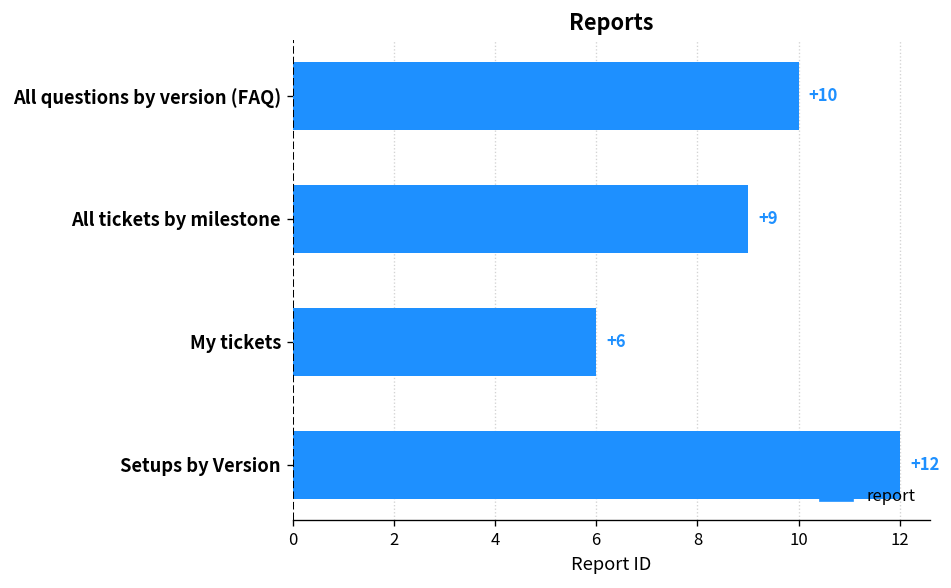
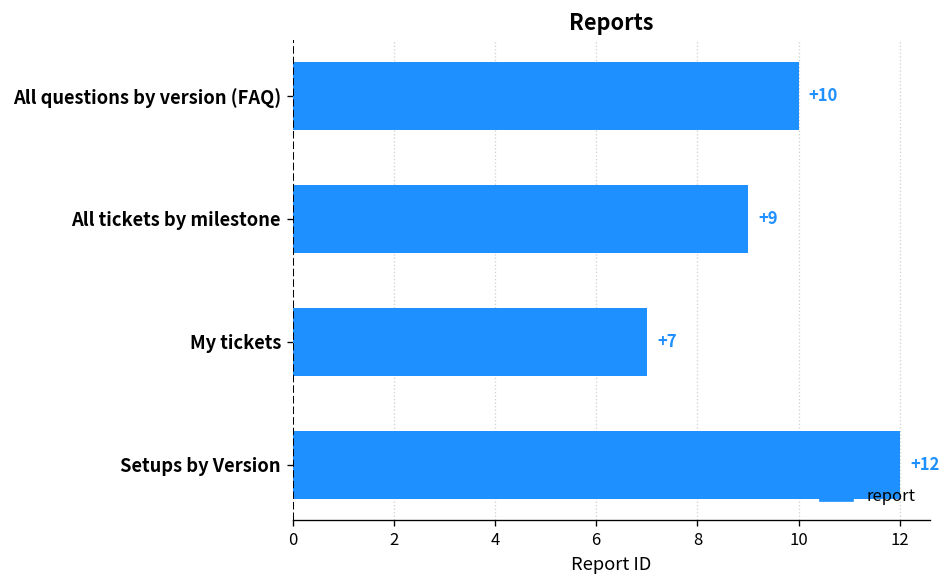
  {
    "All questions by version (FAQ)": "+10",
    "All tickets by milestone": "+9",
-   "My tickets": "+6",
+   "My tickets": "+7",
    "Setups by Version": "+12"
  }
